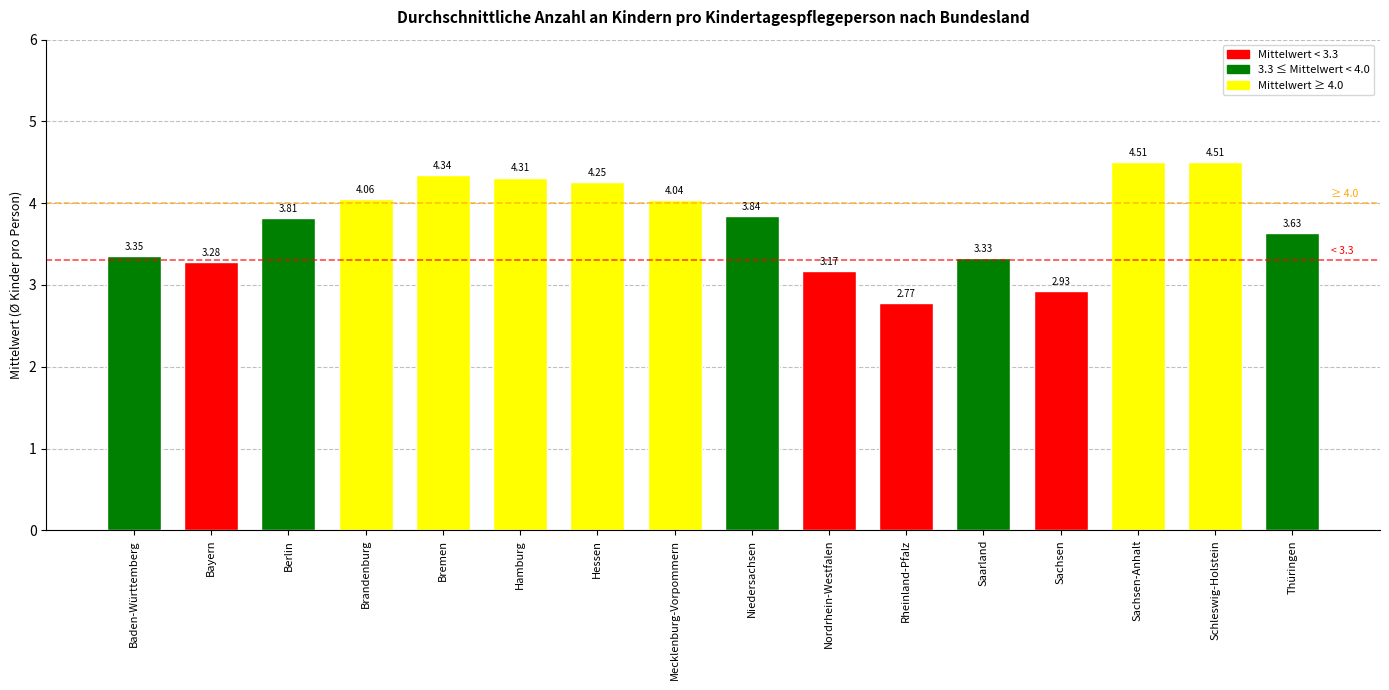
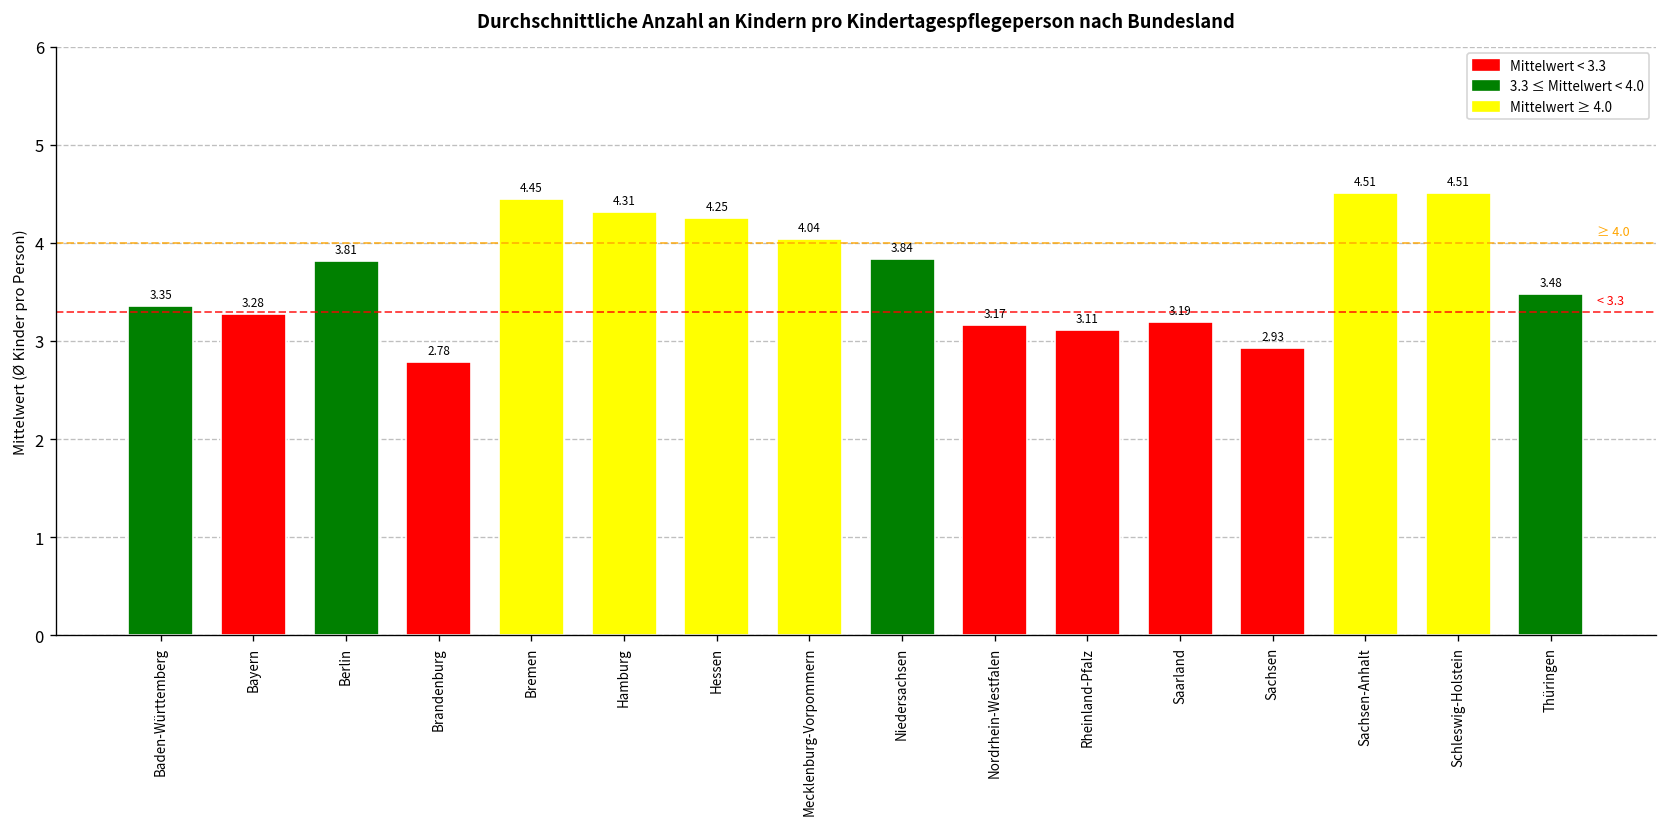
  {
    "Baden-Württemberg": 3.35,
    "Bayern": 3.28,
    "Berlin": 3.81,
-   "Brandenburg": 4.06,
-   "Bremen": 4.34,
+   "Brandenburg": 2.78,
+   "Bremen": 4.45,
    "Hamburg": 4.31,
    "Hessen": 4.25,
    "Mecklenburg-Vorpommern": 4.04,
    "Niedersachsen": 3.84,
    "Nordrhein-Westfalen": 3.17,
-   "Rheinland-Pfalz": 2.77,
-   "Saarland": 3.33,
+   "Rheinland-Pfalz": 3.11,
+   "Saarland": 3.19,
    "Sachsen": 2.93,
    "Sachsen-Anhalt": 4.51,
    "Schleswig-Holstein": 4.51,
-   "Thüringen": 3.63
+   "Thüringen": 3.48
  }
